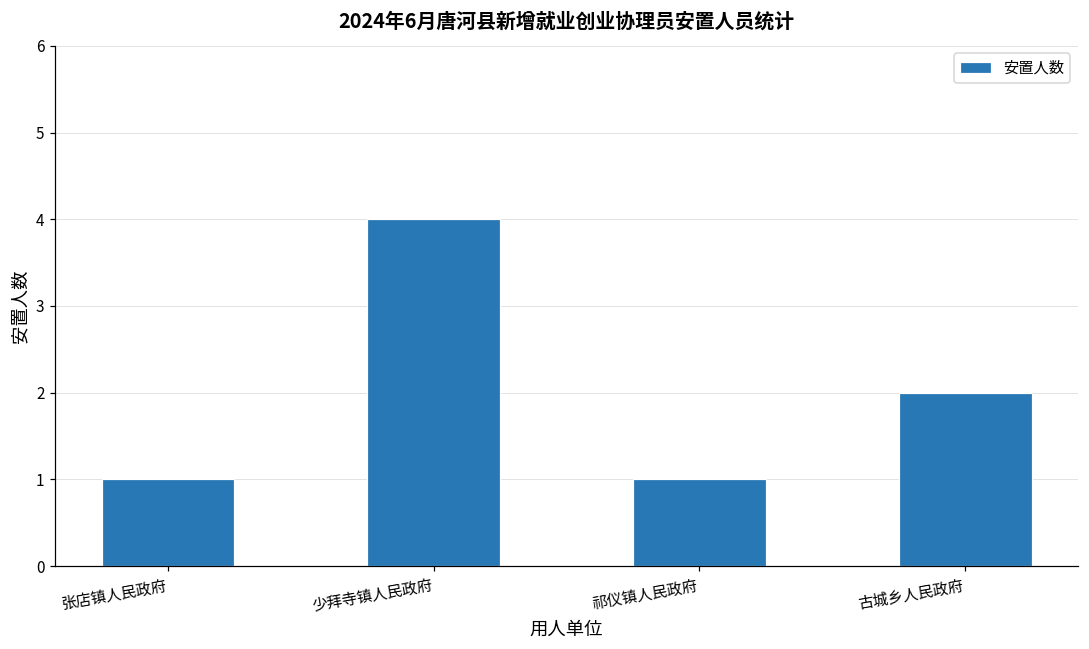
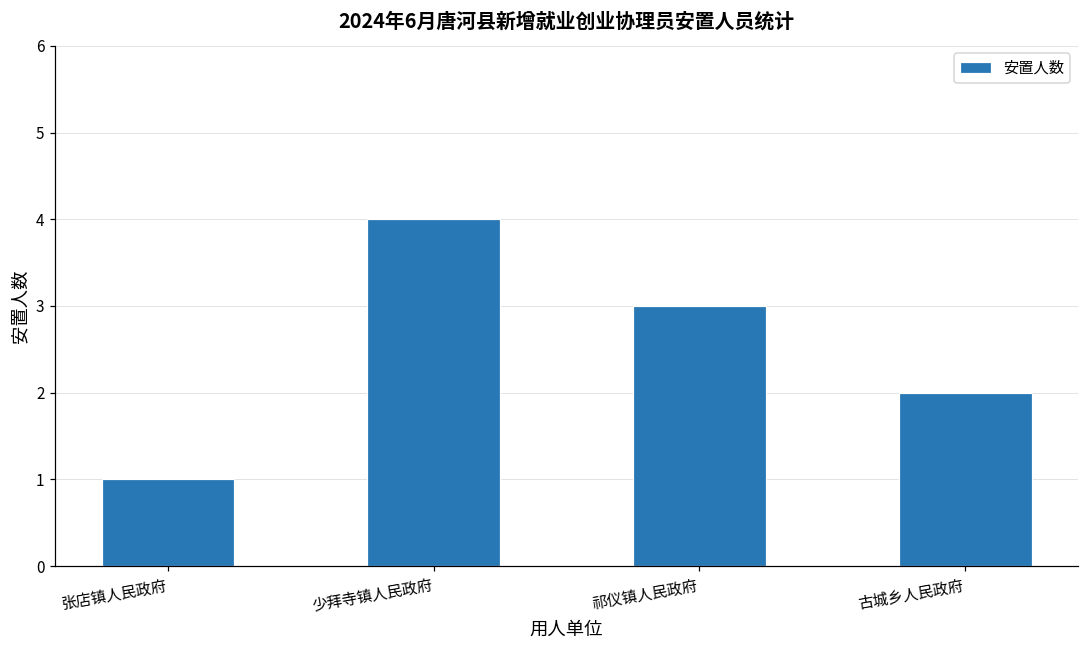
  {
    "张店镇人民政府": 1,
    "少拜寺镇人民政府": 4,
-   "祁仪镇人民政府": 1,
+   "祁仪镇人民政府": 3,
    "古城乡人民政府": 2
  }
